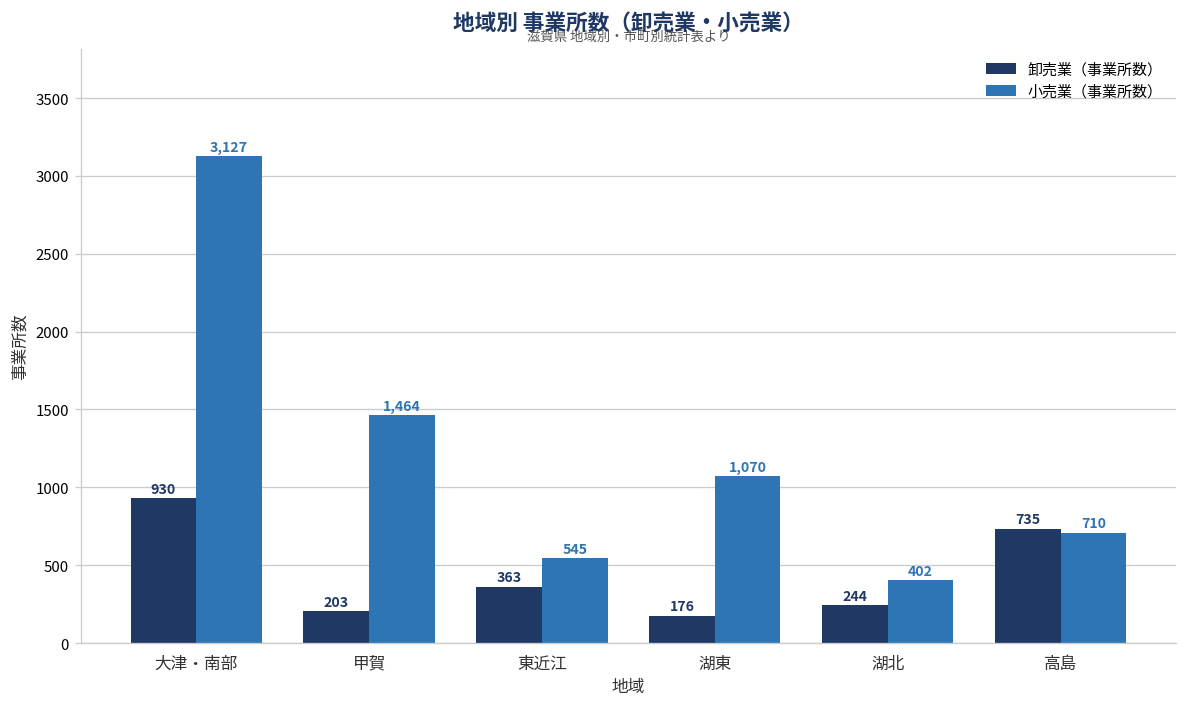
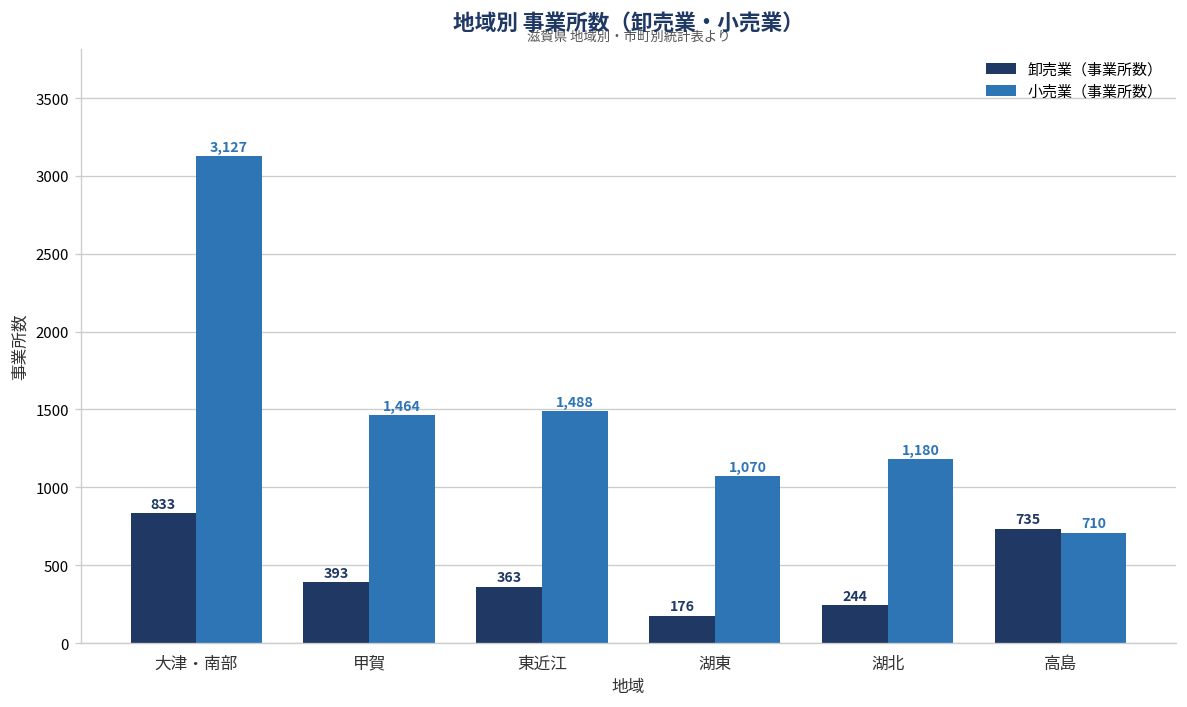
  {
    "卸売業（事業所数）": {
-     "大津・南部": "930",
-     "甲賀": "203",
+     "大津・南部": "833",
+     "甲賀": "393",
      "東近江": "363",
      "湖東": "176",
      "湖北": "244",
      "高島": "735"
    },
    "小売業（事業所数）": {
      "大津・南部": "3,127",
      "甲賀": "1,464",
-     "東近江": "545",
+     "東近江": "1,488",
      "湖東": "1,070",
-     "湖北": "402",
+     "湖北": "1,180",
      "高島": "710"
    }
  }
